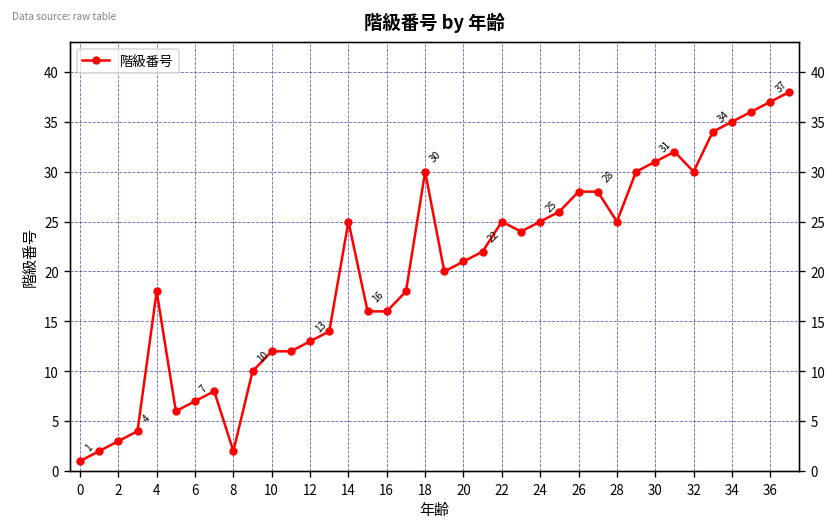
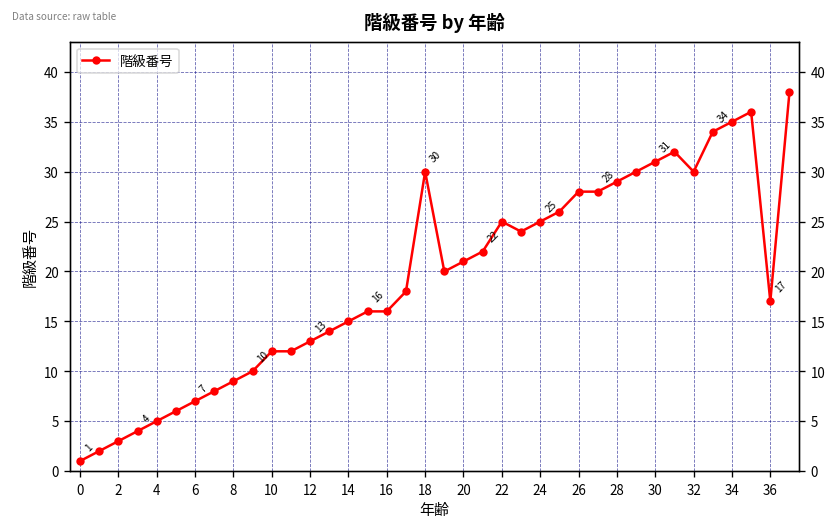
  {
    "0": 1,
-   "4": 18,
+   "4": 5,
    "6": 7,
-   "8": 2,
-   "14": 25,
+   "8": 9,
+   "14": 15,
    "16": 16,
    "18": 30,
-   "28": 25,
-   "36": 37
+   "28": 29,
+   "36": 17
  }
